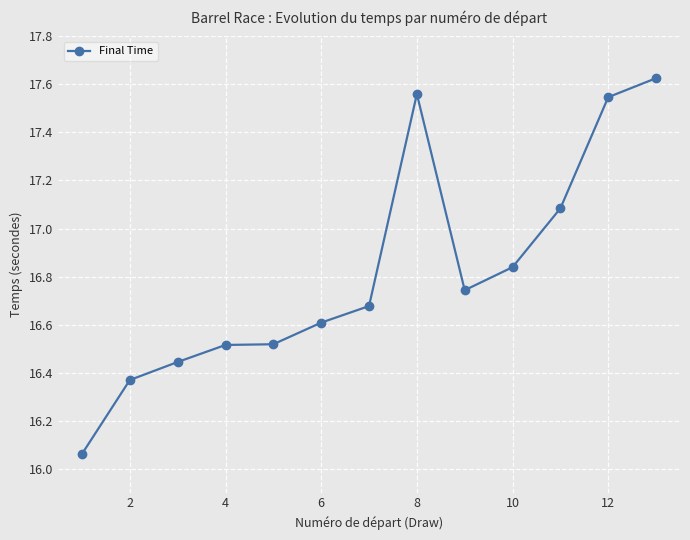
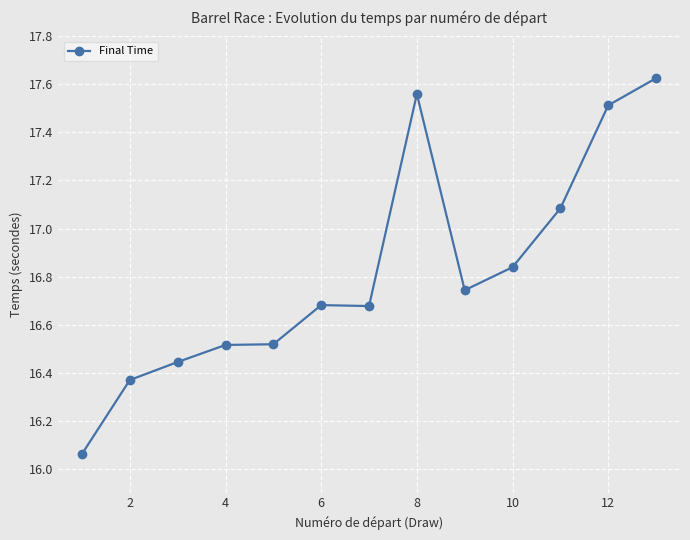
  {
    "2": 16.37,
    "4": 16.52,
-   "6": 16.61,
+   "6": 16.68,
    "8": 17.56,
    "10": 16.84,
-   "12": 17.55
+   "12": 17.51
  }
